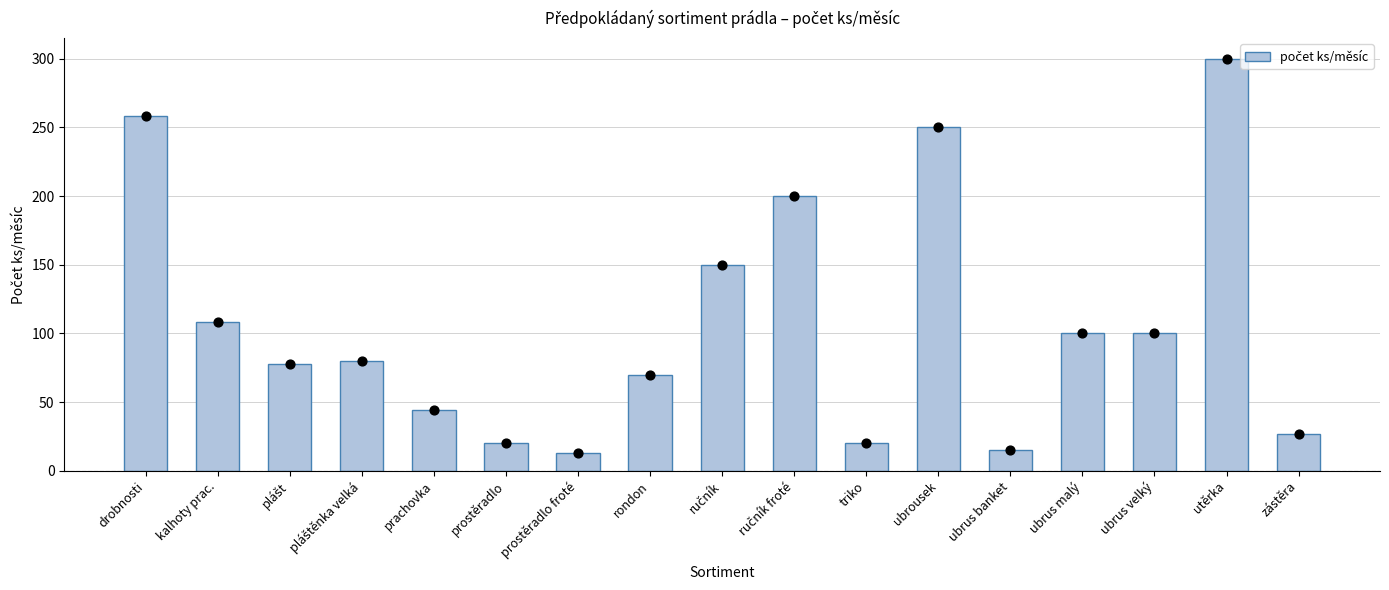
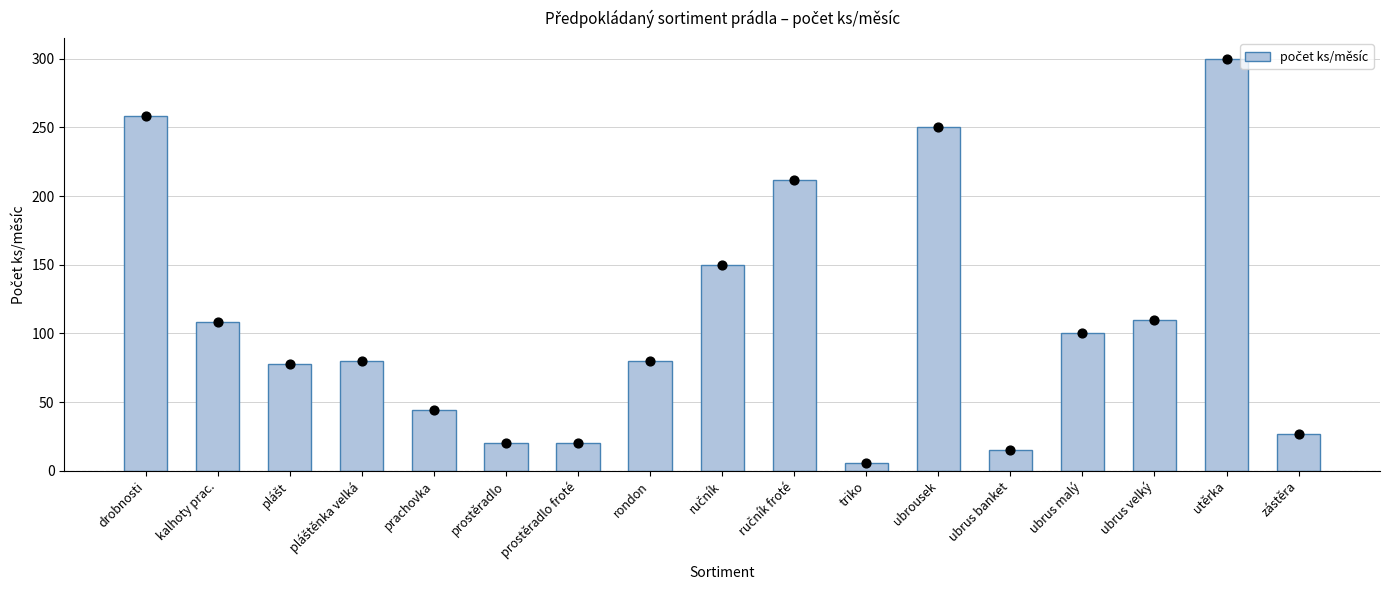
  {
    "drobnosti": 258,
    "kalhoty prac.": 108,
    "plášt": 78,
    "pláštěnka velká": 80,
    "prachovka": 44,
    "prostěradlo": 20,
-   "prostěradlo froté": 13,
-   "rondon": 70,
+   "prostěradlo froté": 20,
+   "rondon": 80,
    "ručník": 150,
-   "ručník froté": 200,
-   "triko": 20,
+   "ručník froté": 212,
+   "triko": 6,
    "ubrousek": 250,
    "ubrus banket": 15,
    "ubrus malý": 100,
-   "ubrus velký": 100,
+   "ubrus velký": 110,
    "utěrka": 300,
    "zástěra": 27
  }
